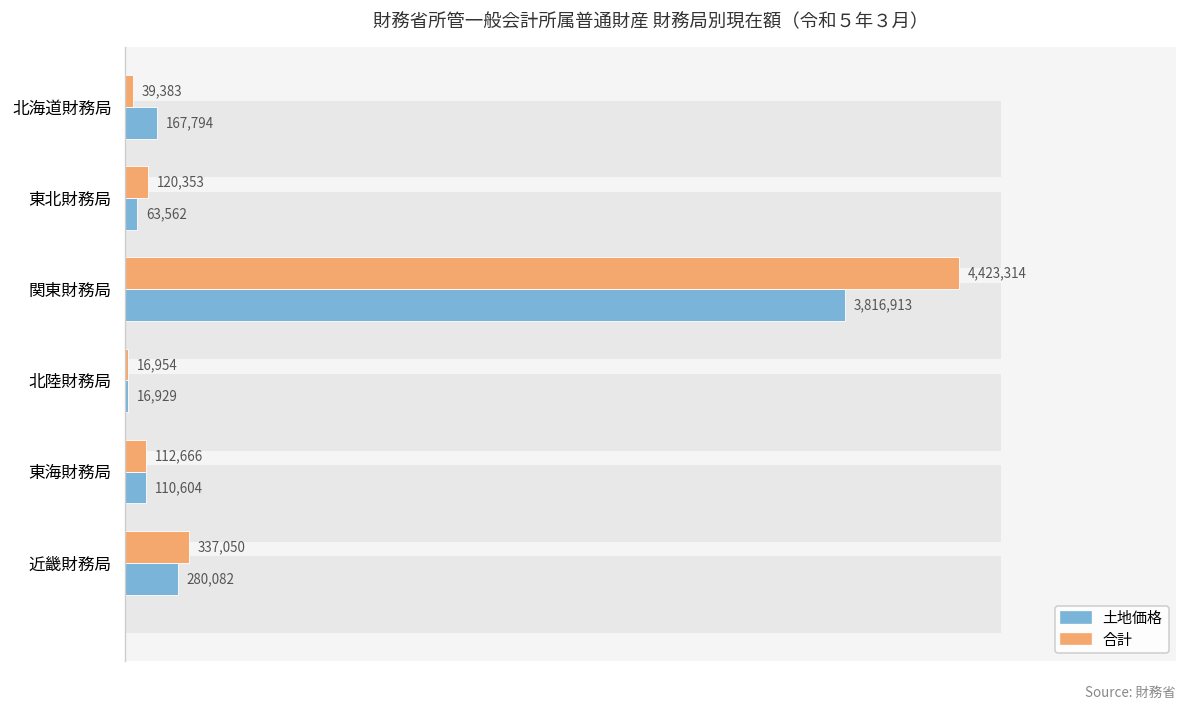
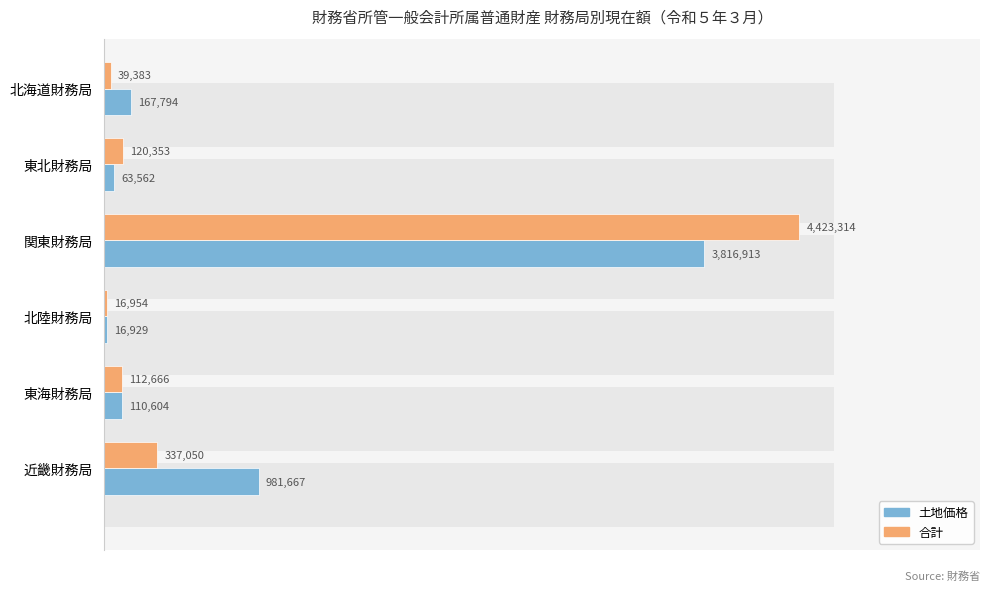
  {
    "土地価格": {
-     "近畿財務局": "280,082"
+     "近畿財務局": "981,667"
    },
    "合計": {
      "北海道財務局": "39,383",
      "東北財務局": "120,353",
      "関東財務局": "4,423,314",
      "北陸財務局": "16,954",
      "東海財務局": "112,666",
      "近畿財務局": "337,050"
    }
  }
